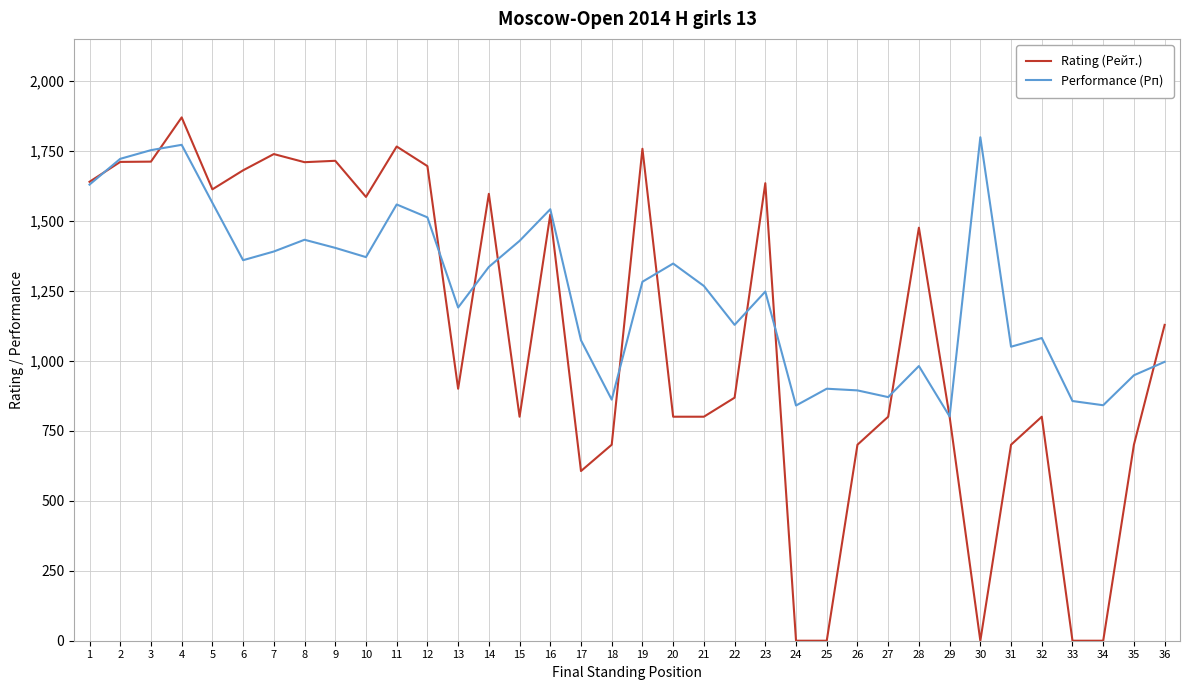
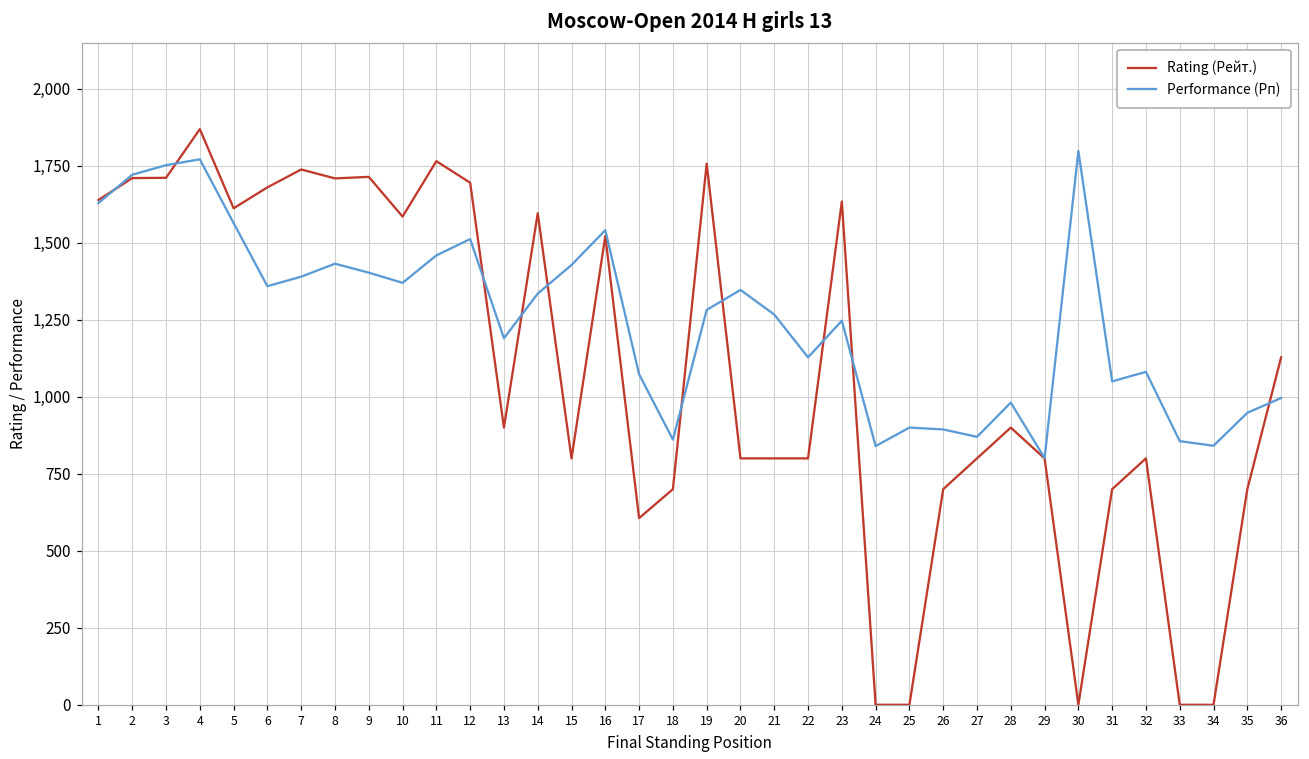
  {
    "Rating (Рейт.)": {
      "1": "1,640",
      "2": "1,710",
      "3": "1,710",
      "4": "1,870",
      "5": "1,610",
      "6": "1,680",
      "7": "1,740",
      "8": "1,710",
      "9": "1,710",
      "10": "1,590",
      "11": "1,770",
      "12": "1,700",
      "13": "900",
      "14": "1,600",
      "15": "800",
      "16": "1,520",
      "17": "610",
      "18": "700",
      "19": "1,760",
      "20": "800",
      "21": "800",
-     "22": "870",
+     "22": "800",
      "23": "1,630",
      "24": "0",
      "25": "0",
      "26": "700",
      "27": "800",
-     "28": "1,480",
+     "28": "900",
      "30": "0",
      "31": "700",
      "32": "800",
      "33": "0",
      "34": "0",
      "35": "700",
      "36": "1,130"
    },
    "Performance (Рп)": {
      "1": "1,630",
      "2": "1,720",
      "3": "1,750",
      "4": "1,770",
      "5": "1,560",
      "6": "1,360",
      "7": "1,390",
      "8": "1,430",
      "9": "1,400",
      "10": "1,370",
-     "11": "1,560",
+     "11": "1,460",
      "12": "1,510",
      "13": "1,190",
      "14": "1,340",
      "15": "1,430",
      "16": "1,540",
      "17": "1,070",
      "18": "860",
      "19": "1,280",
      "20": "1,350",
      "21": "1,270",
      "22": "1,130",
      "23": "1,250",
      "24": "840",
      "25": "900",
      "26": "890",
      "27": "870",
      "28": "980",
      "30": "1,800",
      "31": "1,050",
      "32": "1,080",
      "33": "860",
      "34": "840",
      "35": "950",
      "36": "1,000"
    }
  }
